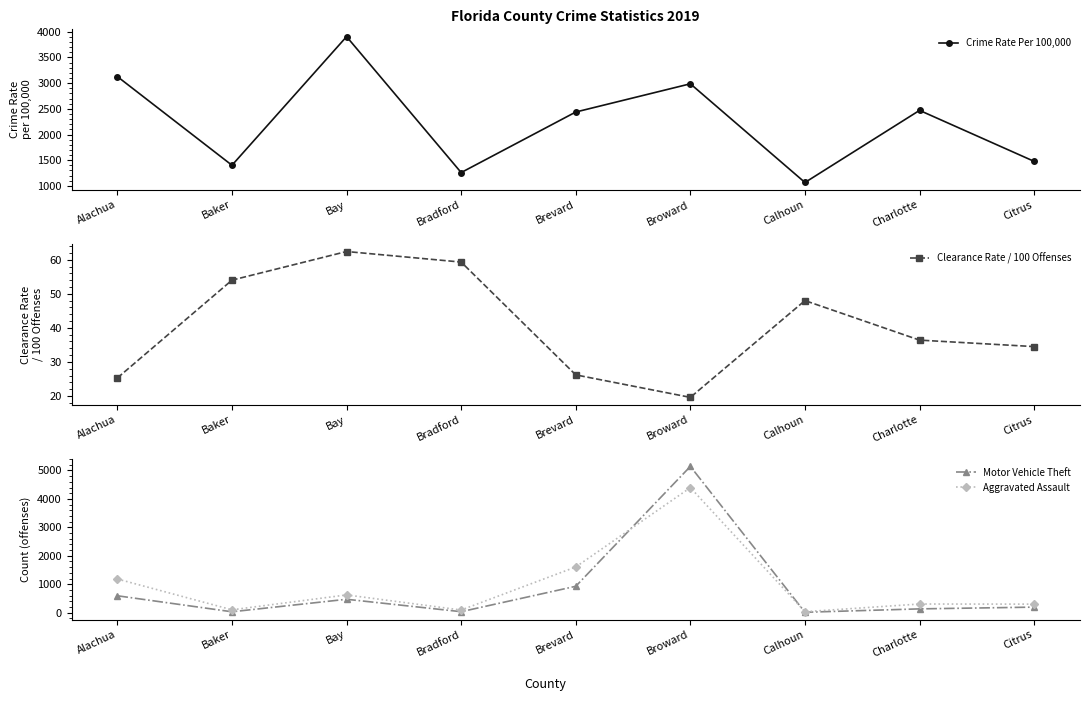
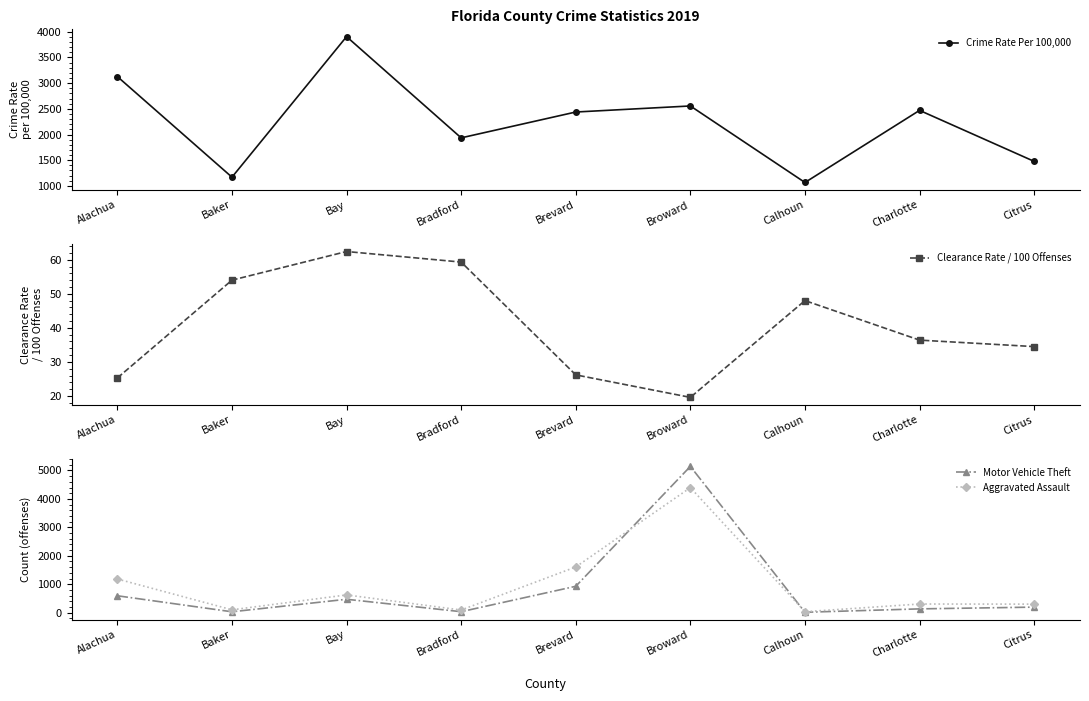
  {
    "Florida County Crime Statistics 2019": {
      "Alachua": 3100,
-     "Baker": 1400,
+     "Baker": 1200,
      "Bay": 3900,
-     "Bradford": 1300,
+     "Bradford": 1900,
      "Brevard": 2400,
-     "Broward": 3000,
+     "Broward": 2600,
      "Calhoun": 1100,
      "Charlotte": 2500,
      "Citrus": 1500
    }
  }
